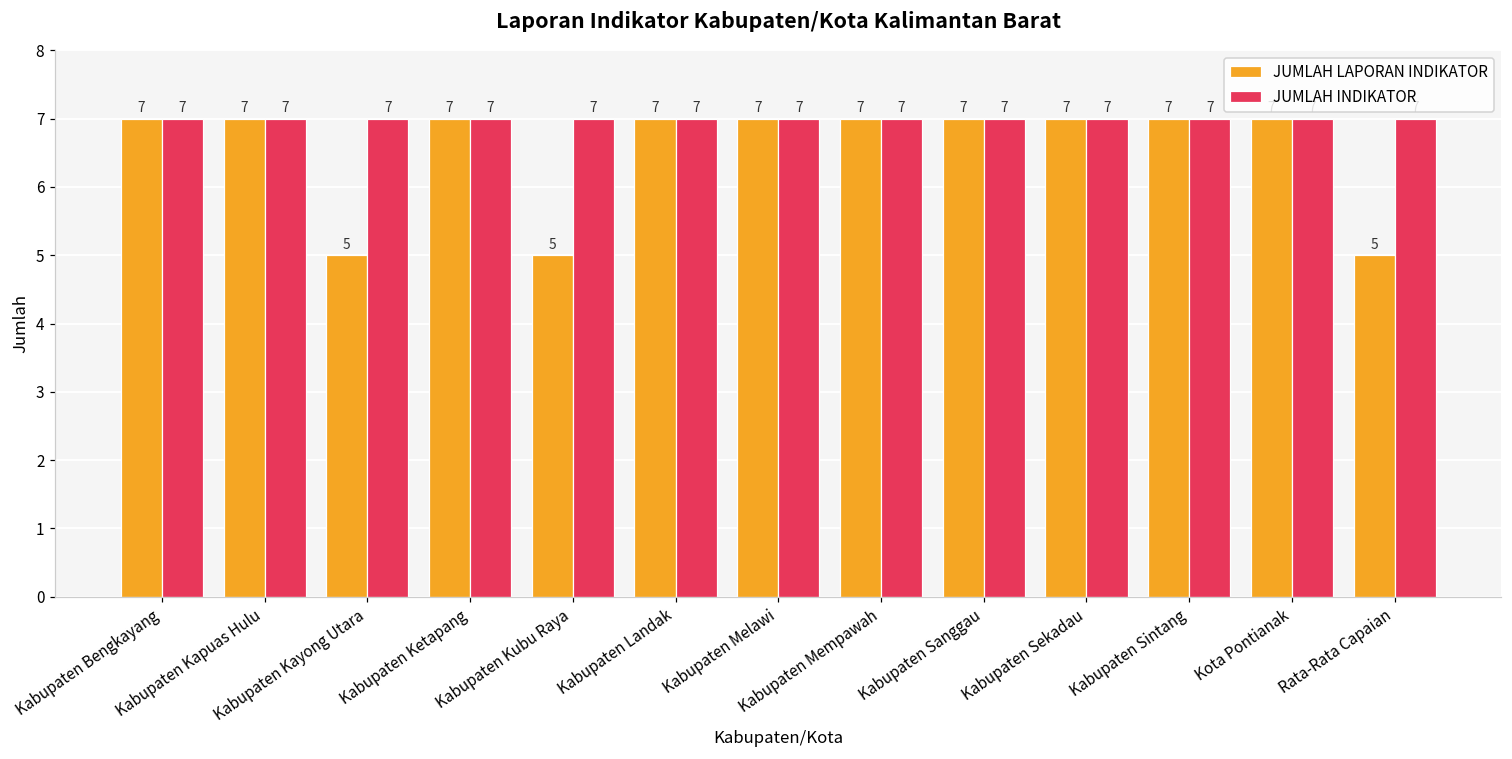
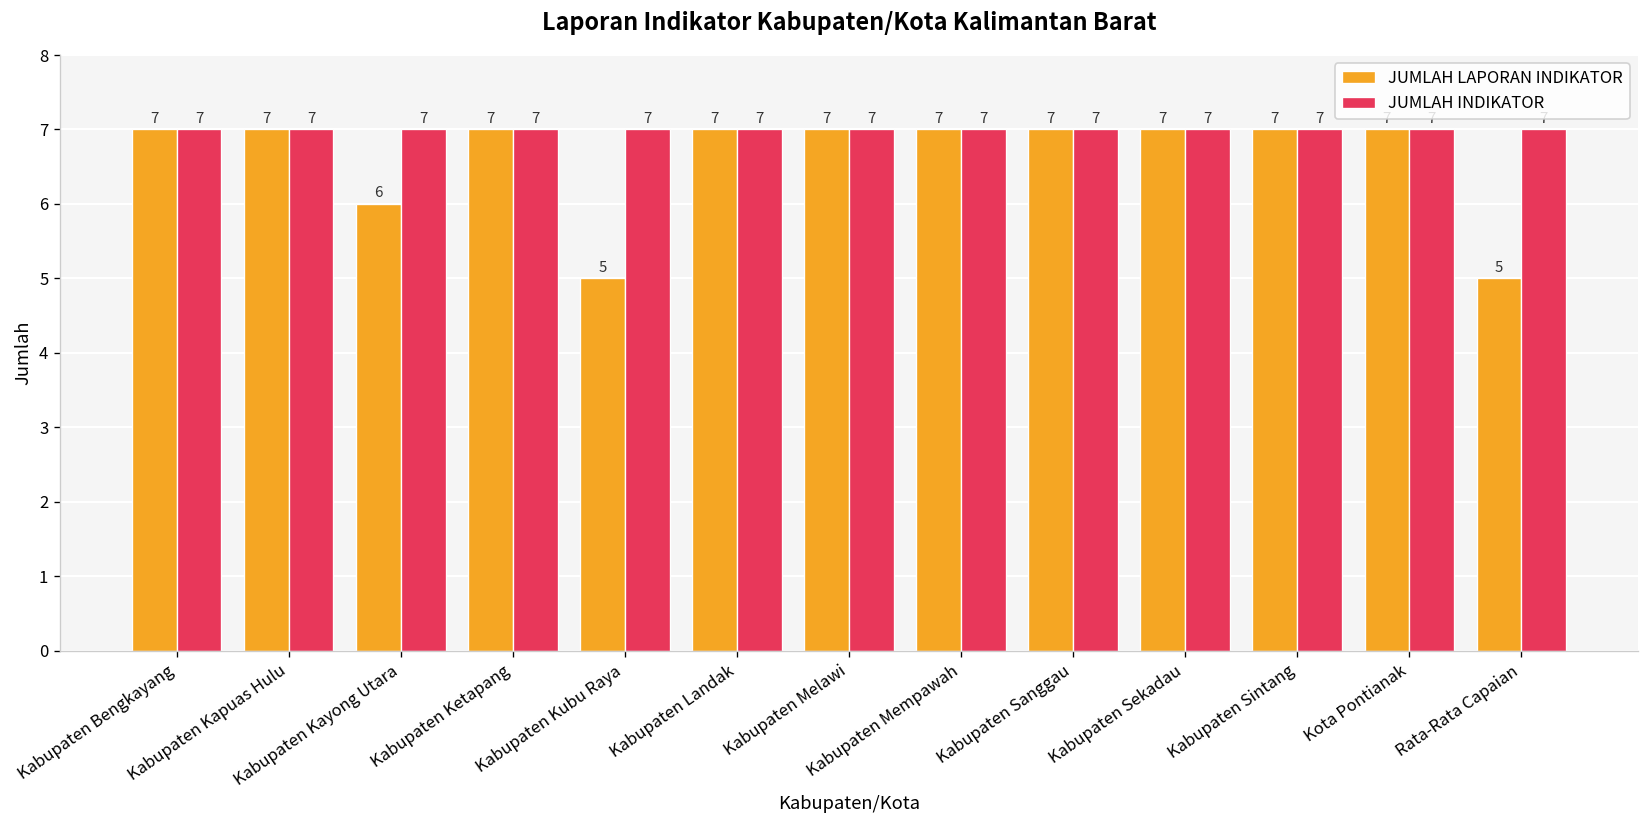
  {
    "JUMLAH LAPORAN INDIKATOR": {
      "Kabupaten Bengkayang": 7,
      "Kabupaten Kapuas Hulu": 7,
-     "Kabupaten Kayong Utara": 5,
+     "Kabupaten Kayong Utara": 6,
      "Kabupaten Ketapang": 7,
      "Kabupaten Kubu Raya": 5,
      "Kabupaten Landak": 7,
      "Kabupaten Melawi": 7,
      "Kabupaten Mempawah": 7,
      "Kabupaten Sanggau": 7,
      "Kabupaten Sekadau": 7,
      "Kabupaten Sintang": 7,
      "Rata-Rata Capaian": 5
    },
    "JUMLAH INDIKATOR": {
      "Kabupaten Bengkayang": 7,
      "Kabupaten Kapuas Hulu": 7,
      "Kabupaten Kayong Utara": 7,
      "Kabupaten Ketapang": 7,
      "Kabupaten Kubu Raya": 7,
      "Kabupaten Landak": 7,
      "Kabupaten Melawi": 7,
      "Kabupaten Mempawah": 7,
      "Kabupaten Sanggau": 7,
      "Kabupaten Sekadau": 7,
      "Kabupaten Sintang": 7
    }
  }
